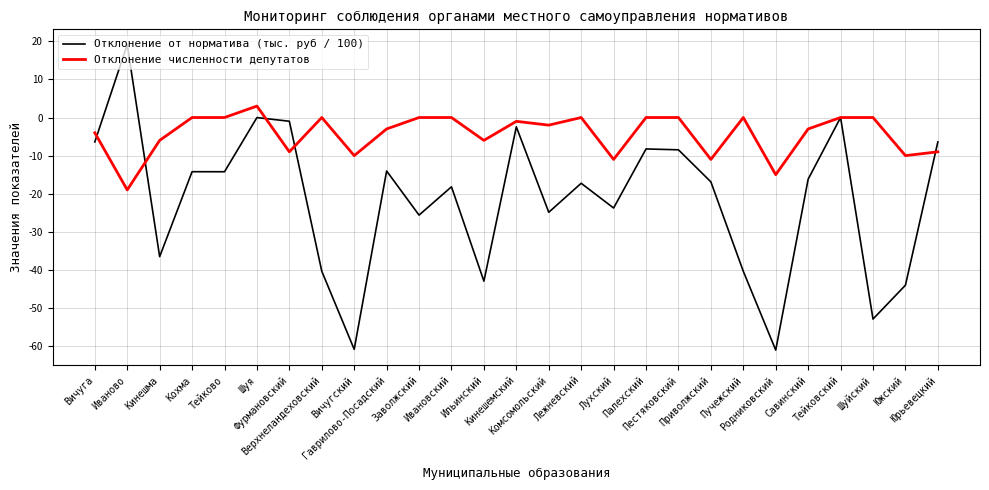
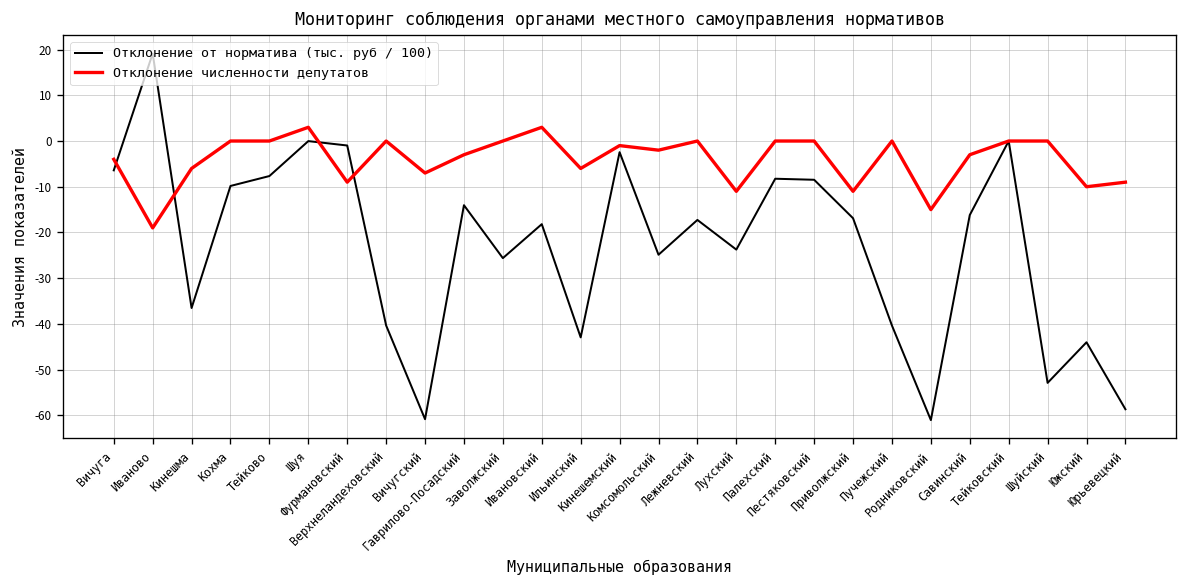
  {
    "Отклонение от норматива (тыс. руб / 100)": {
      "Вичуга": -6,
      "Кинешма": -37,
-     "Кохма": -14,
-     "Тейково": -14,
+     "Кохма": -10,
+     "Тейково": -8,
      "Шуя": 0,
      "Фурмановский": -1,
      "Верхнеландеховский": -40,
      "Вичугский": -61,
      "Гаврилово-Посадский": -14,
      "Заволжский": -26,
      "Ивановский": -18,
      "Ильинский": -43,
      "Кинешемский": -2,
      "Комсомольский": -25,
      "Лежневский": -17,
      "Лухский": -24,
      "Палехский": -8,
      "Пестяковский": -8,
      "Приволжский": -17,
      "Пучежский": -40,
      "Родниковский": -61,
      "Савинский": -16,
      "Шуйский": -53,
      "Южский": -44,
-     "Юрьевецкий": -6
+     "Юрьевецкий": -59
    },
    "Отклонение численности депутатов": {
      "Вичуга": -4,
      "Иваново": -19,
      "Кинешма": -6,
      "Кохма": 0,
      "Тейково": 0,
      "Шуя": 3,
      "Фурмановский": -9,
      "Верхнеландеховский": 0,
-     "Вичугский": -10,
+     "Вичугский": -7,
      "Гаврилово-Посадский": -3,
      "Заволжский": 0,
-     "Ивановский": 0,
+     "Ивановский": 3,
      "Ильинский": -6,
      "Кинешемский": -1,
      "Комсомольский": -2,
      "Лежневский": 0,
      "Лухский": -11,
      "Палехский": 0,
      "Пестяковский": 0,
      "Приволжский": -11,
      "Пучежский": 0,
      "Родниковский": -15,
      "Савинский": -3,
      "Шуйский": 0,
      "Южский": -10,
      "Юрьевецкий": -9
    }
  }
